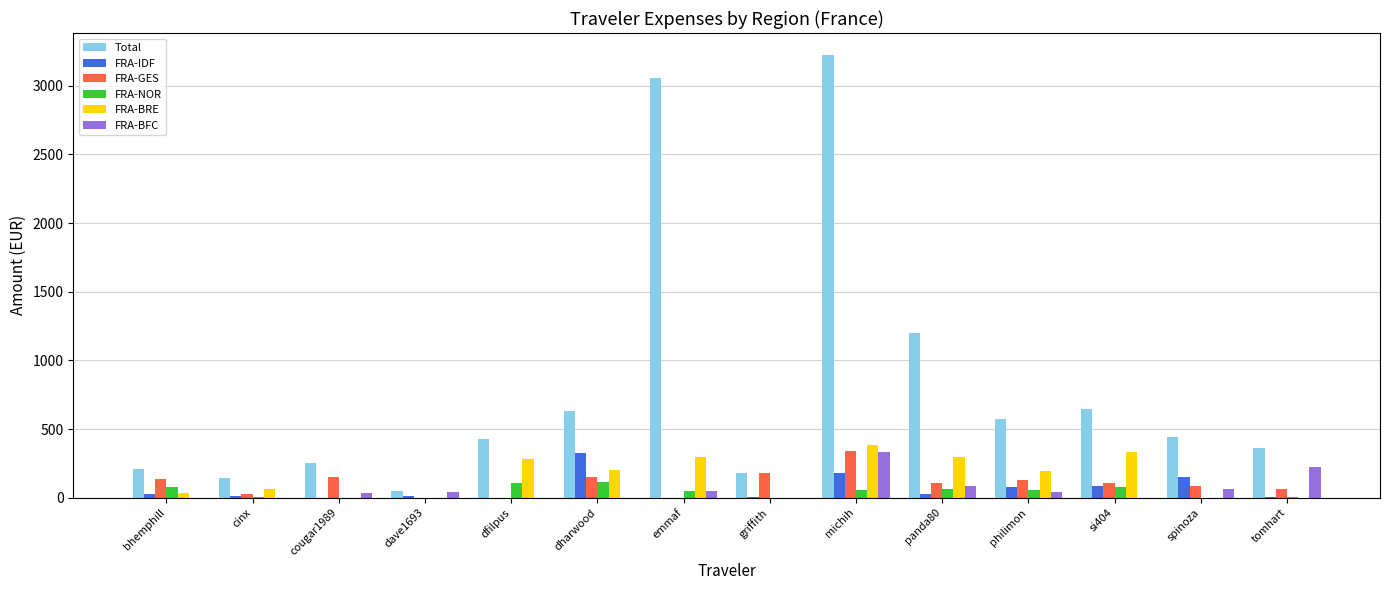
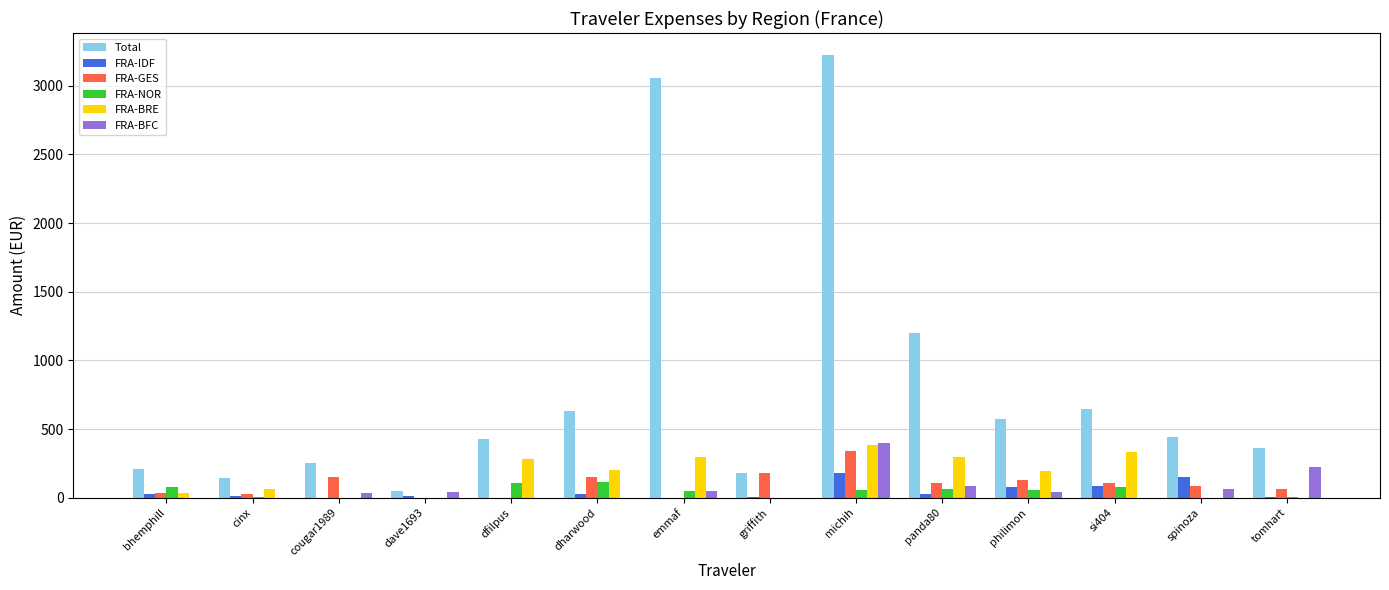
  {
    "Total": {
      "bhemphill": 210,
      "cinx": 140,
      "cougar1989": 260,
      "dave1693": 50,
      "dfilpus": 420,
      "dharwood": 630,
      "emmaf": 3060,
      "griffith": 180,
      "michih": 3220,
      "panda80": 1200,
      "philimon": 580,
      "si404": 650,
      "spinoza": 450,
      "tomhart": 360
    },
    "FRA-IDF": {
      "bhemphill": 20,
      "cougar1989": 0,
      "dfilpus": 0,
-     "dharwood": 330,
+     "dharwood": 30,
      "emmaf": 0,
      "michih": 180,
      "panda80": 20,
      "philimon": 80,
      "si404": 80,
      "spinoza": 150
    },
    "FRA-GES": {
-     "bhemphill": 130,
+     "bhemphill": 30,
      "cinx": 20,
      "cougar1989": 150,
      "dave1693": 0,
      "dfilpus": 0,
      "dharwood": 150,
      "griffith": 180,
      "michih": 340,
      "panda80": 110,
      "philimon": 130,
      "si404": 100,
      "spinoza": 80,
      "tomhart": 70
    },
    "FRA-NOR": {
      "bhemphill": 80,
      "cougar1989": 0,
      "dave1693": 0,
      "dfilpus": 100,
      "dharwood": 110,
      "emmaf": 50,
      "griffith": 0,
      "michih": 60,
      "panda80": 70,
      "philimon": 60,
      "si404": 80,
      "spinoza": 0
    },
    "FRA-BRE": {
      "bhemphill": 40,
      "cinx": 70,
      "cougar1989": 0,
      "dave1693": 0,
      "dfilpus": 280,
      "dharwood": 200,
      "emmaf": 290,
      "griffith": 0,
      "michih": 380,
      "panda80": 300,
      "philimon": 190,
      "si404": 330,
      "spinoza": 0,
      "tomhart": 0
    },
    "FRA-BFC": {
      "bhemphill": 0,
      "cinx": 0,
      "cougar1989": 30,
      "dave1693": 40,
      "dfilpus": 0,
      "dharwood": 0,
      "emmaf": 50,
      "griffith": 0,
-     "michih": 340,
+     "michih": 400,
      "panda80": 90,
      "philimon": 40,
      "si404": 0,
      "spinoza": 60,
      "tomhart": 230
    }
  }
